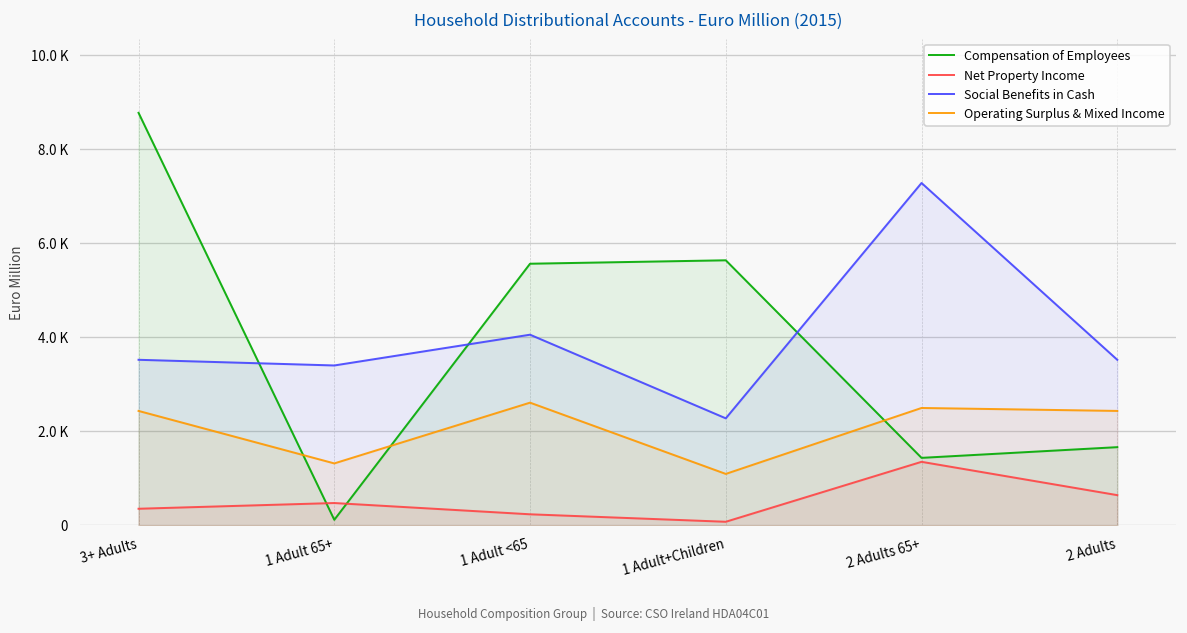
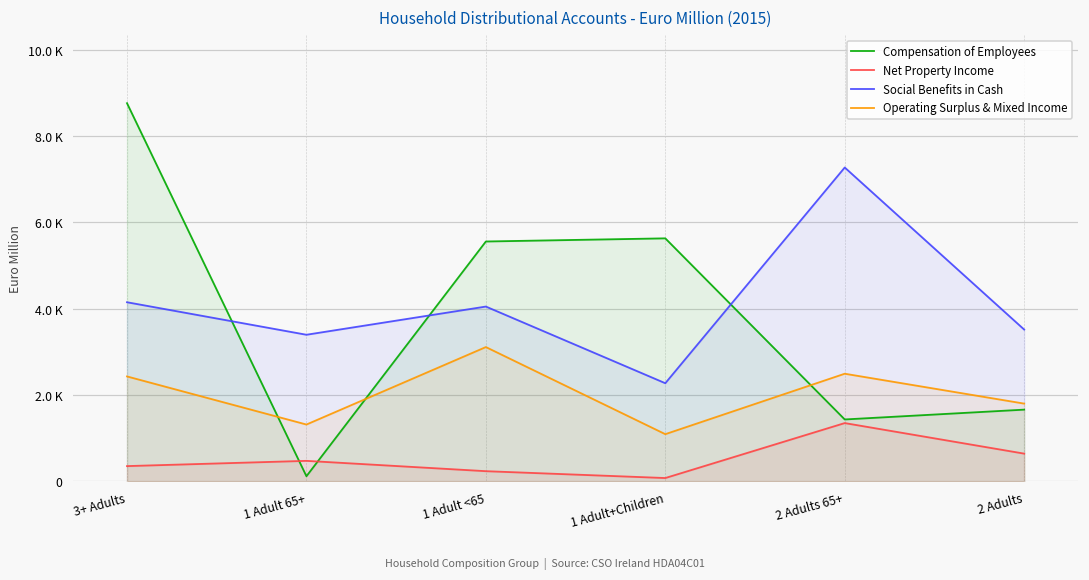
  {
    "Compensation of Employees": {
      "3+ Adults": 8800,
      "1 Adult 65+": 100,
      "1 Adult <65": 5600,
      "1 Adult+Children": 5600,
      "2 Adults 65+": 1400,
      "2 Adults": 1700
    },
    "Net Property Income": {
      "3+ Adults": 400,
      "1 Adult 65+": 500,
      "1 Adult <65": 200,
      "1 Adult+Children": 100,
      "2 Adults 65+": 1300,
      "2 Adults": 600
    },
    "Social Benefits in Cash": {
-     "3+ Adults": 3500,
+     "3+ Adults": 4100,
      "1 Adult 65+": 3400,
      "1 Adult <65": 4000,
      "1 Adult+Children": 2300,
      "2 Adults 65+": 7300,
      "2 Adults": 3500
    },
    "Operating Surplus & Mixed Income": {
      "3+ Adults": 2400,
      "1 Adult 65+": 1300,
-     "1 Adult <65": 2600,
+     "1 Adult <65": 3100,
      "1 Adult+Children": 1100,
      "2 Adults 65+": 2500,
-     "2 Adults": 2400
+     "2 Adults": 1800
    }
  }
